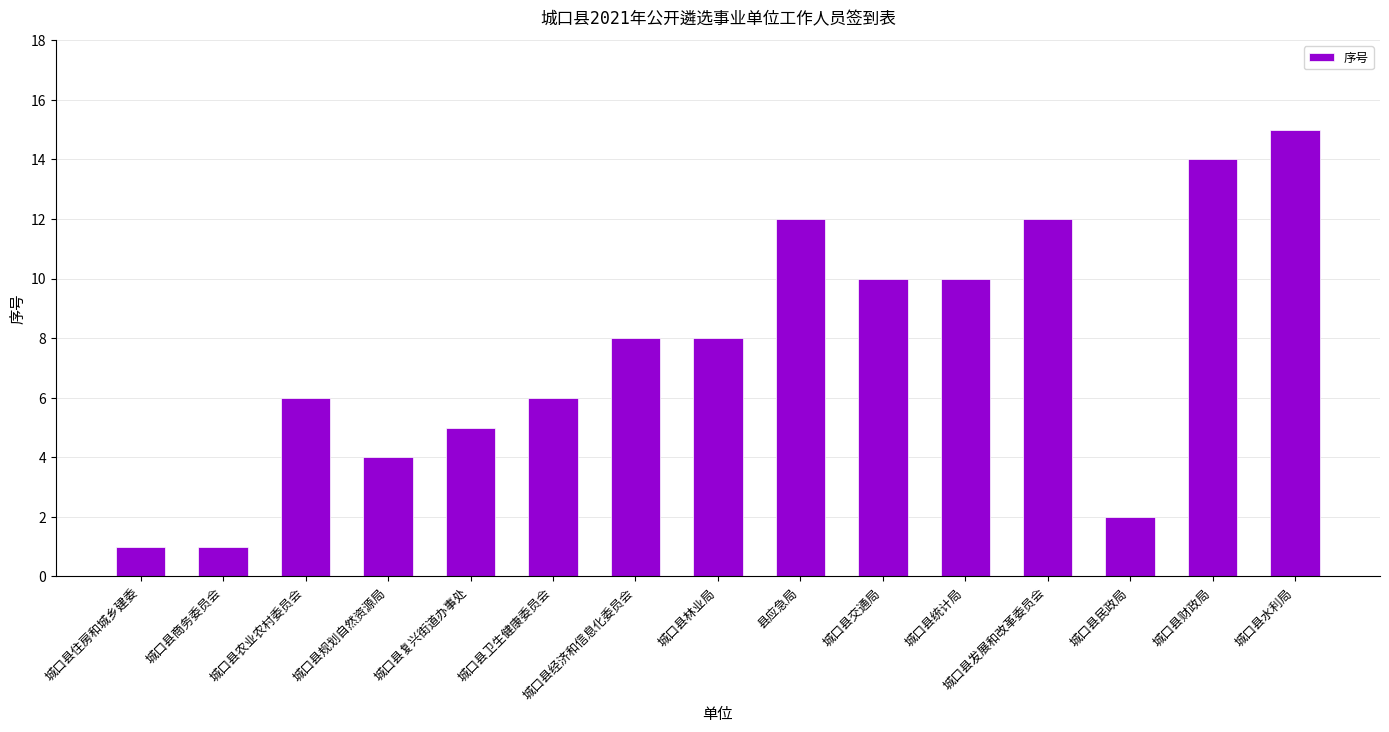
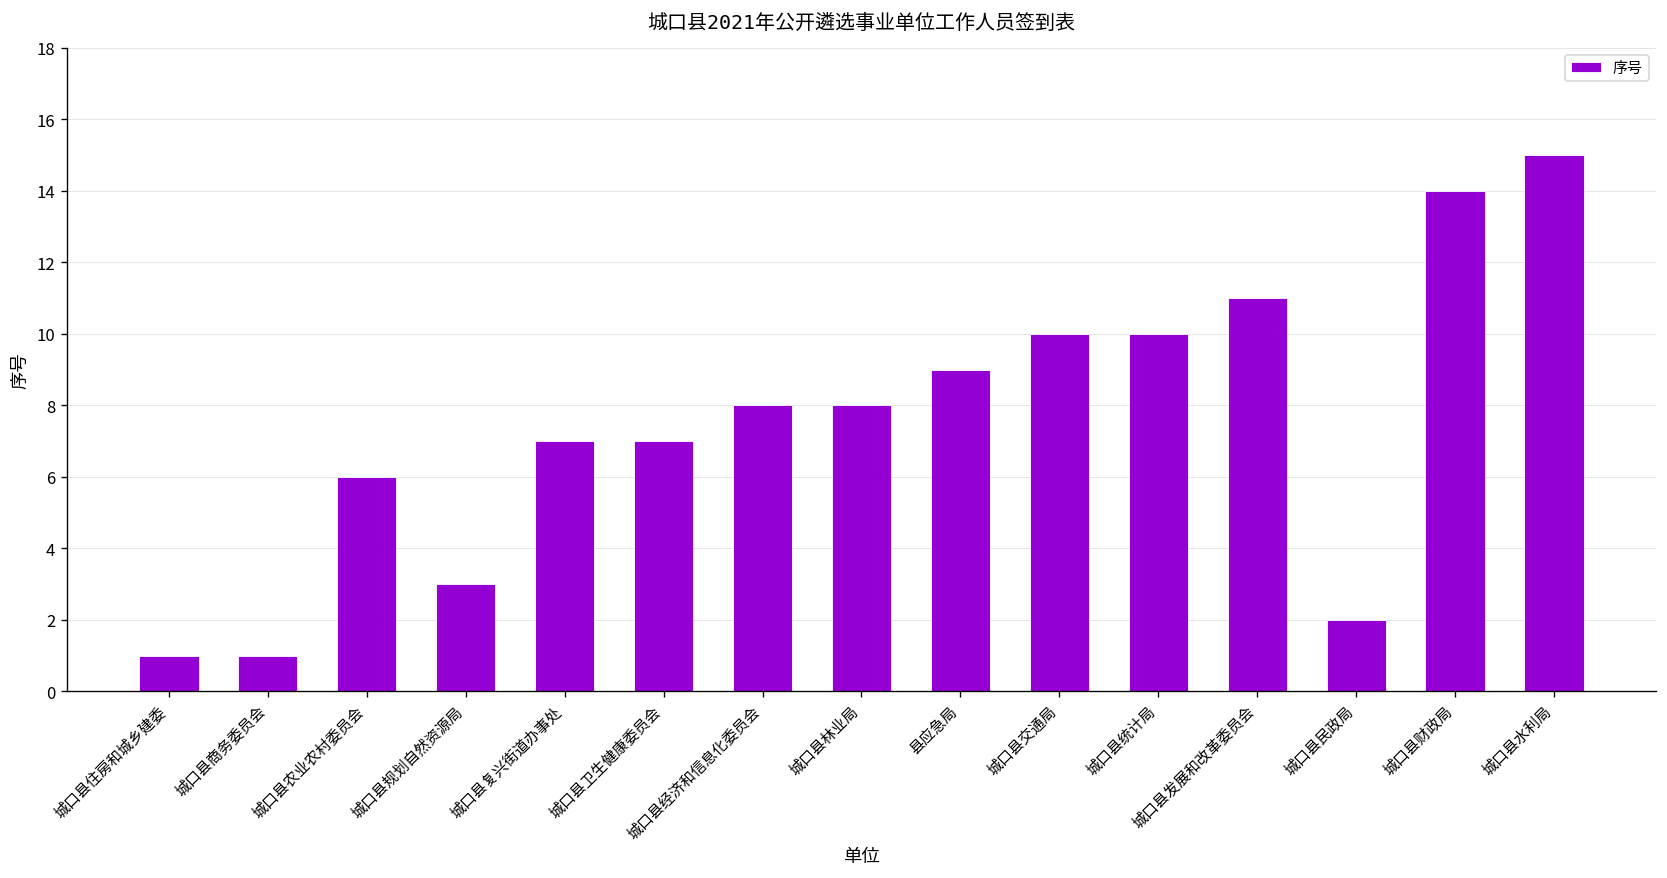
  {
    "城口县住房和城乡建委": 1,
    "城口县商务委员会": 1,
    "城口县农业农村委员会": 6,
-   "城口县规划自然资源局": 4,
-   "城口县复兴街道办事处": 5,
-   "城口县卫生健康委员会": 6,
+   "城口县规划自然资源局": 3,
+   "城口县复兴街道办事处": 7,
+   "城口县卫生健康委员会": 7,
    "城口县经济和信息化委员会": 8,
    "城口县林业局": 8,
-   "县应急局": 12,
+   "县应急局": 9,
    "城口县交通局": 10,
    "城口县统计局": 10,
-   "城口县发展和改革委员会": 12,
+   "城口县发展和改革委员会": 11,
    "城口县民政局": 2,
    "城口县财政局": 14,
    "城口县水利局": 15
  }
